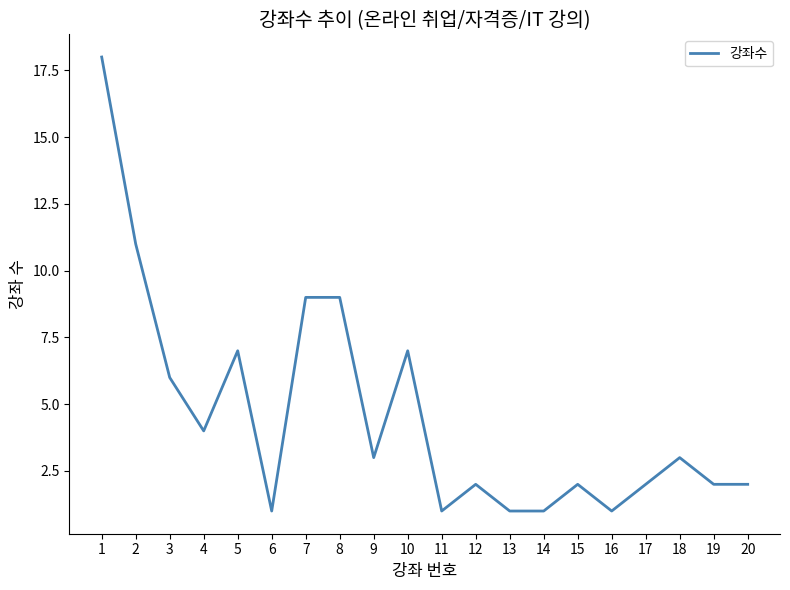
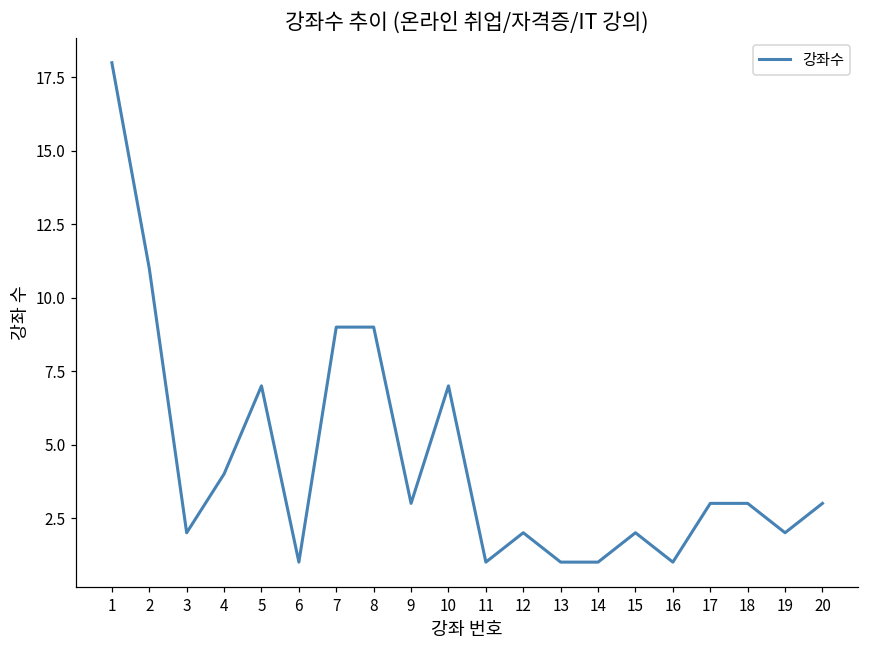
  {
    "1": 18,
    "2": 11,
-   "3": 6,
+   "3": 2,
    "4": 4,
    "5": 7,
    "6": 1,
    "7": 9,
    "8": 9,
    "9": 3,
    "10": 7,
    "11": 1,
    "12": 2,
    "13": 1,
    "14": 1,
    "15": 2,
    "16": 1,
-   "17": 2,
+   "17": 3,
    "18": 3,
    "19": 2,
-   "20": 2
+   "20": 3
  }
